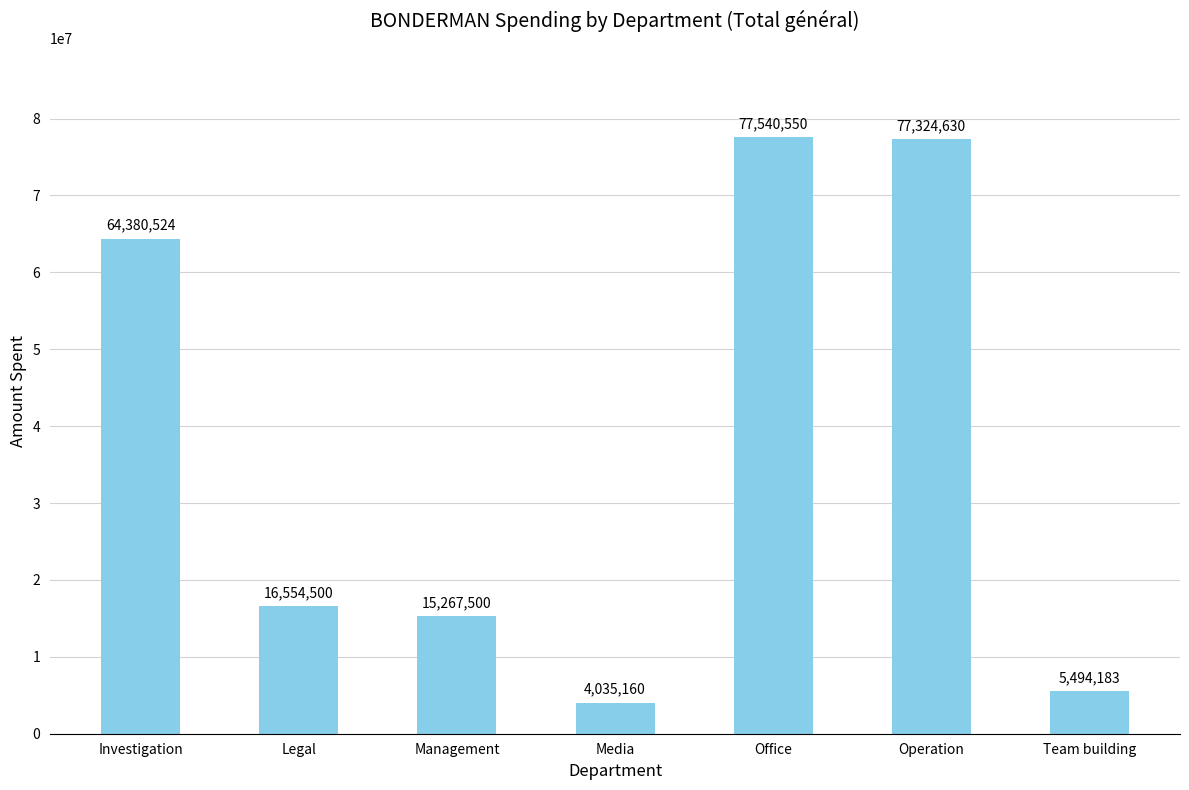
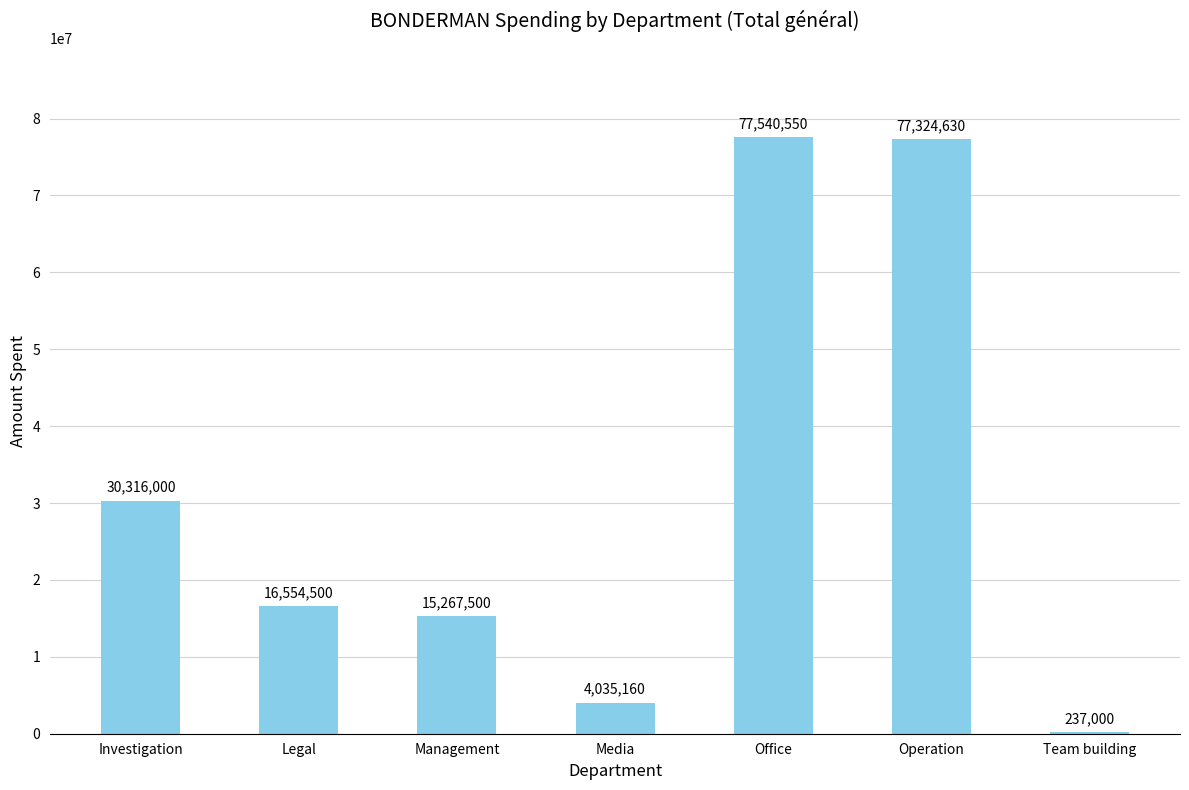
  {
-   "Investigation": "64,380,524",
+   "Investigation": "30,316,000",
    "Legal": "16,554,500",
    "Management": "15,267,500",
    "Media": "4,035,160",
    "Office": "77,540,550",
    "Operation": "77,324,630",
-   "Team building": "5,494,183"
+   "Team building": "237,000"
  }
